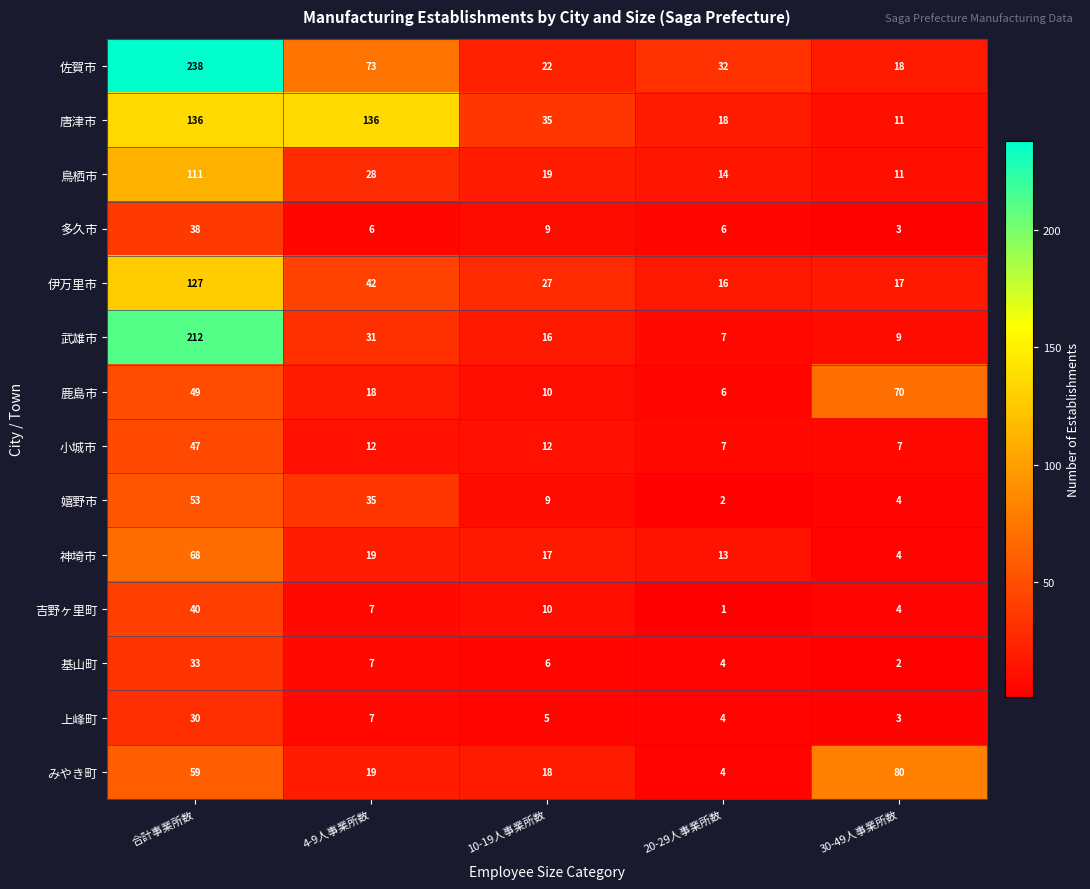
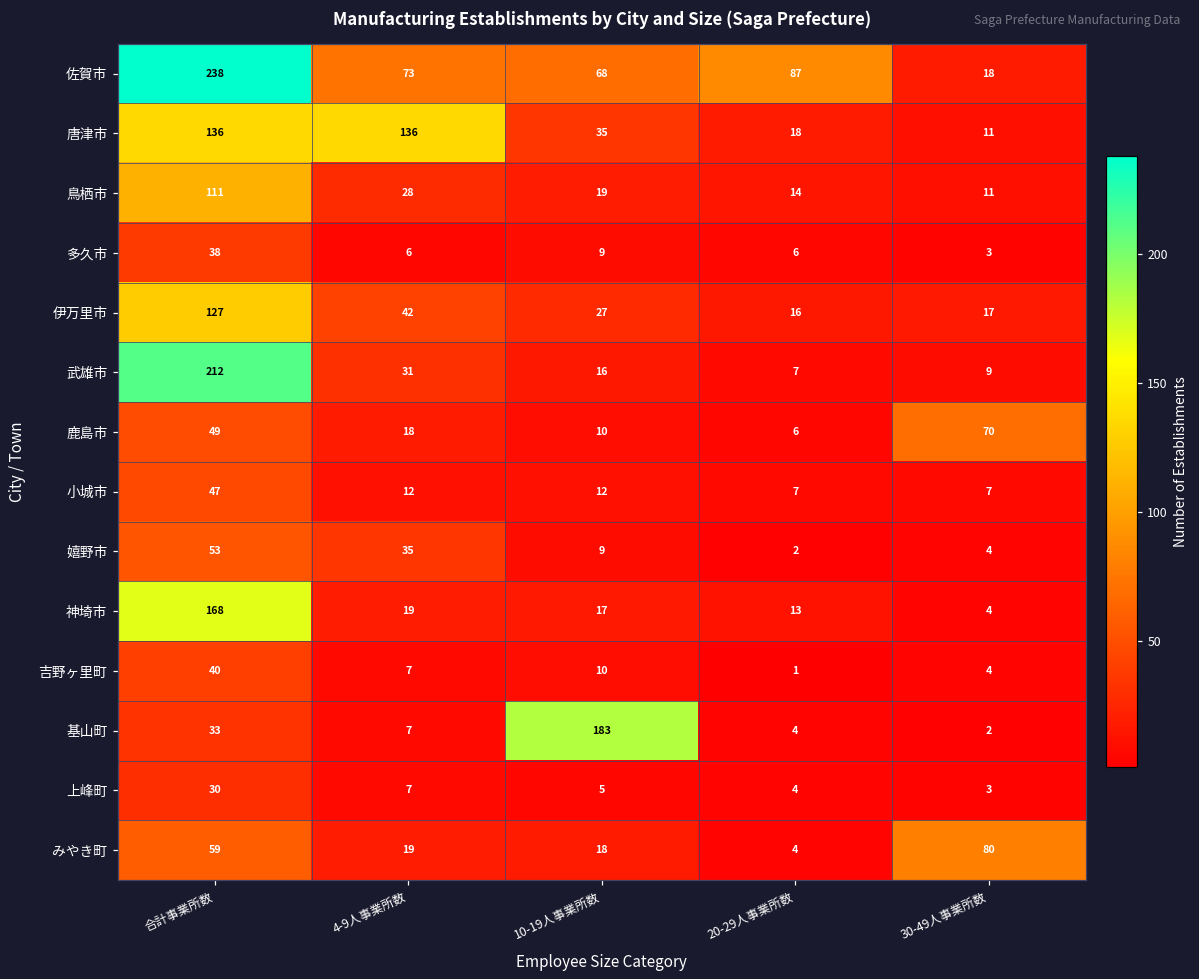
  {
    "佐賀市": {
      "合計事業所数": 238,
      "4-9人事業所数": 73,
-     "10-19人事業所数": 22,
-     "20-29人事業所数": 32,
+     "10-19人事業所数": 68,
+     "20-29人事業所数": 87,
      "30-49人事業所数": 18
    },
    "唐津市": {
      "合計事業所数": 136,
      "4-9人事業所数": 136,
      "10-19人事業所数": 35,
      "20-29人事業所数": 18,
      "30-49人事業所数": 11
    },
    "鳥栖市": {
      "合計事業所数": 111,
      "4-9人事業所数": 28,
      "10-19人事業所数": 19,
      "20-29人事業所数": 14,
      "30-49人事業所数": 11
    },
    "多久市": {
      "合計事業所数": 38,
      "4-9人事業所数": 6,
      "10-19人事業所数": 9,
      "20-29人事業所数": 6,
      "30-49人事業所数": 3
    },
    "伊万里市": {
      "合計事業所数": 127,
      "4-9人事業所数": 42,
      "10-19人事業所数": 27,
      "20-29人事業所数": 16,
      "30-49人事業所数": 17
    },
    "武雄市": {
      "合計事業所数": 212,
      "4-9人事業所数": 31,
      "10-19人事業所数": 16,
      "20-29人事業所数": 7,
      "30-49人事業所数": 9
    },
    "鹿島市": {
      "合計事業所数": 49,
      "4-9人事業所数": 18,
      "10-19人事業所数": 10,
      "20-29人事業所数": 6,
      "30-49人事業所数": 70
    },
    "小城市": {
      "合計事業所数": 47,
      "4-9人事業所数": 12,
      "10-19人事業所数": 12,
      "20-29人事業所数": 7,
      "30-49人事業所数": 7
    },
    "嬉野市": {
      "合計事業所数": 53,
      "4-9人事業所数": 35,
      "10-19人事業所数": 9,
      "20-29人事業所数": 2,
      "30-49人事業所数": 4
    },
    "神埼市": {
-     "合計事業所数": 68,
+     "合計事業所数": 168,
      "4-9人事業所数": 19,
      "10-19人事業所数": 17,
      "20-29人事業所数": 13,
      "30-49人事業所数": 4
    },
    "吉野ヶ里町": {
      "合計事業所数": 40,
      "4-9人事業所数": 7,
      "10-19人事業所数": 10,
      "20-29人事業所数": 1,
      "30-49人事業所数": 4
    },
    "基山町": {
      "合計事業所数": 33,
      "4-9人事業所数": 7,
-     "10-19人事業所数": 6,
+     "10-19人事業所数": 183,
      "20-29人事業所数": 4,
      "30-49人事業所数": 2
    },
    "上峰町": {
      "合計事業所数": 30,
      "4-9人事業所数": 7,
      "10-19人事業所数": 5,
      "20-29人事業所数": 4,
      "30-49人事業所数": 3
    },
    "みやき町": {
      "合計事業所数": 59,
      "4-9人事業所数": 19,
      "10-19人事業所数": 18,
      "20-29人事業所数": 4,
      "30-49人事業所数": 80
    }
  }
